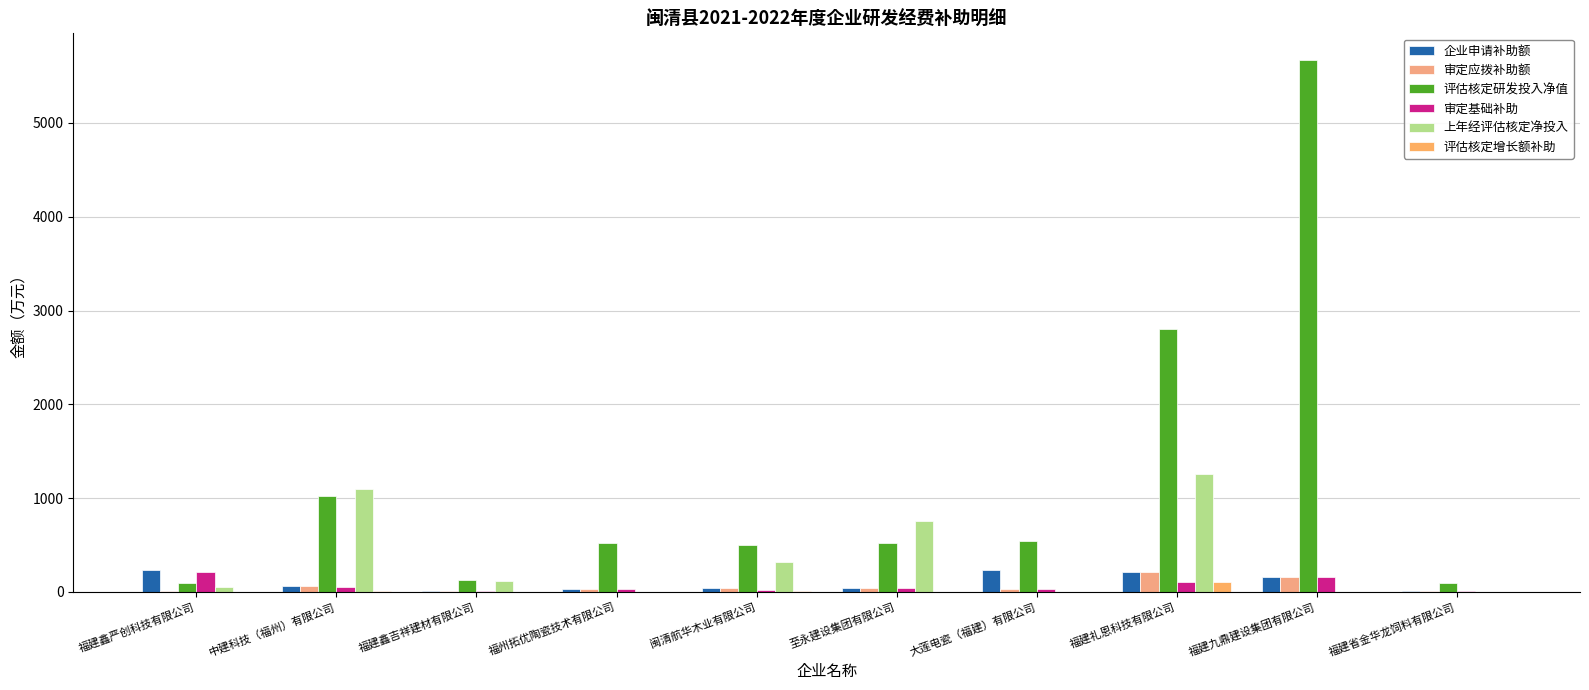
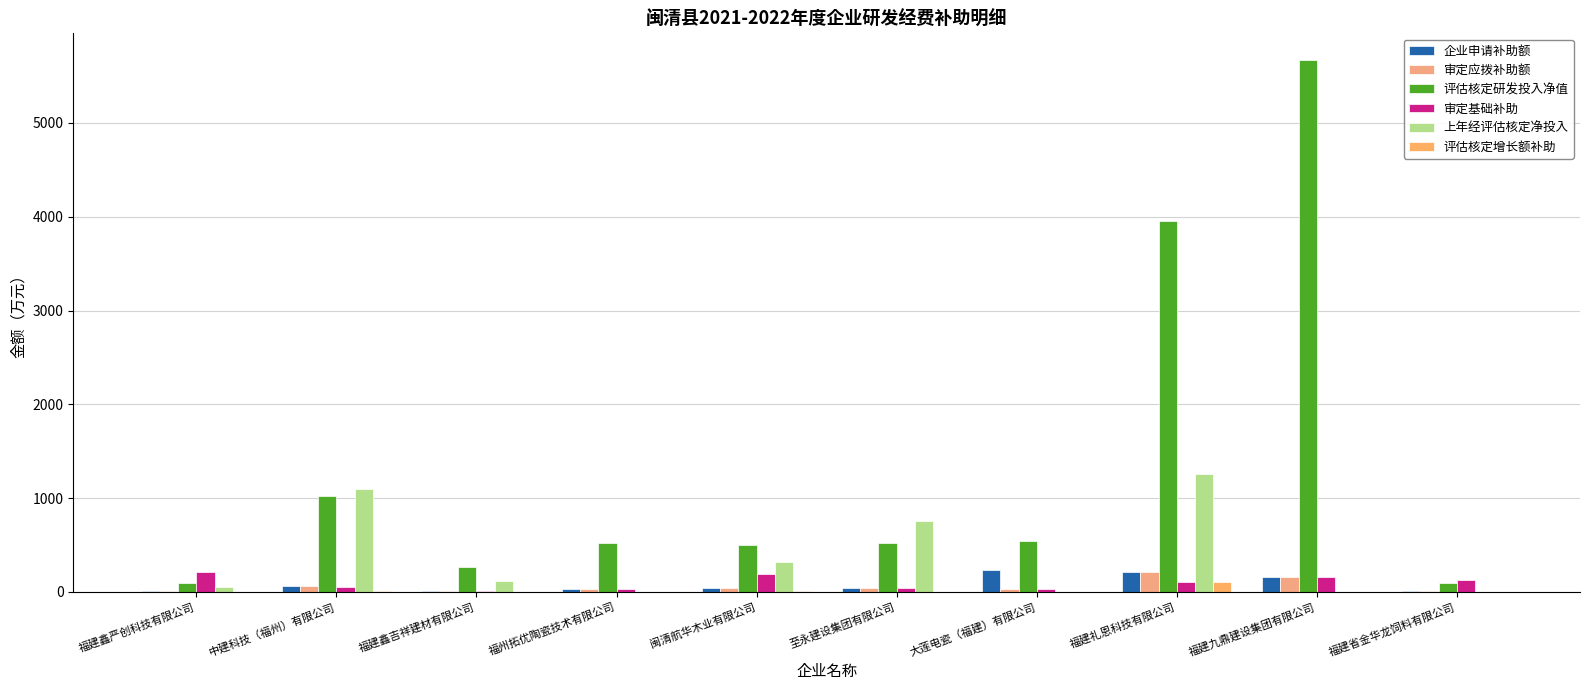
  {
    "企业申请补助额": {
-     "福建鑫严创科技有限公司": 200,
+     "福建鑫严创科技有限公司": 0,
      "中建科技（福州）有限公司": 100,
      "闽清航华木业有限公司": 0,
      "至永建设集团有限公司": 0,
      "大莲电瓷（福建）有限公司": 200,
      "福建礼恩科技有限公司": 200,
      "福建九鼎建设集团有限公司": 200
    },
    "评估核定研发投入净值": {
      "福建鑫严创科技有限公司": 100,
      "中建科技（福州）有限公司": 1000,
-     "福建鑫吉祥建材有限公司": 100,
+     "福建鑫吉祥建材有限公司": 300,
      "福州拓优陶瓷技术有限公司": 500,
      "闽清航华木业有限公司": 500,
      "至永建设集团有限公司": 500,
      "大莲电瓷（福建）有限公司": 500,
-     "福建礼恩科技有限公司": 2800,
+     "福建礼恩科技有限公司": 4000,
      "福建九鼎建设集团有限公司": 5700,
      "福建省金华龙饲料有限公司": 100
    },
    "审定基础补助": {
      "福建鑫严创科技有限公司": 200,
      "中建科技（福州）有限公司": 100,
-     "闽清航华木业有限公司": 0,
+     "闽清航华木业有限公司": 200,
      "至永建设集团有限公司": 0,
      "大莲电瓷（福建）有限公司": 0,
      "福建礼恩科技有限公司": 100,
      "福建九鼎建设集团有限公司": 200,
-     "福建省金华龙饲料有限公司": 0
+     "福建省金华龙饲料有限公司": 100
    },
    "上年经评估核定净投入": {
      "福建鑫严创科技有限公司": 100,
      "中建科技（福州）有限公司": 1100,
      "福建鑫吉祥建材有限公司": 100,
      "福州拓优陶瓷技术有限公司": 0,
      "闽清航华木业有限公司": 300,
      "至永建设集团有限公司": 800,
      "大莲电瓷（福建）有限公司": 0,
      "福建礼恩科技有限公司": 1300,
      "福建九鼎建设集团有限公司": 0,
      "福建省金华龙饲料有限公司": 0
    }
  }
